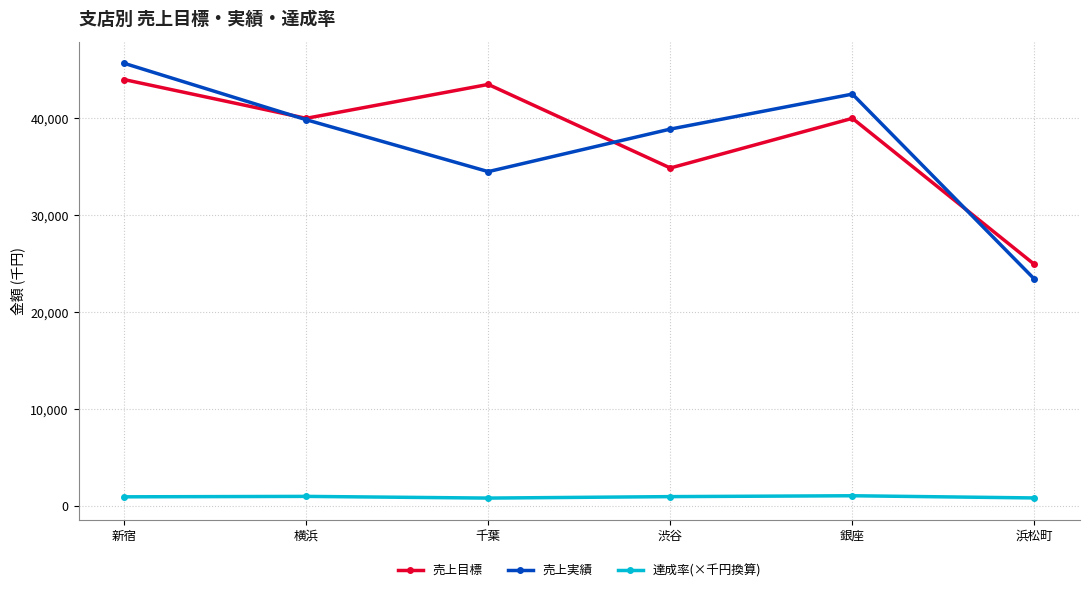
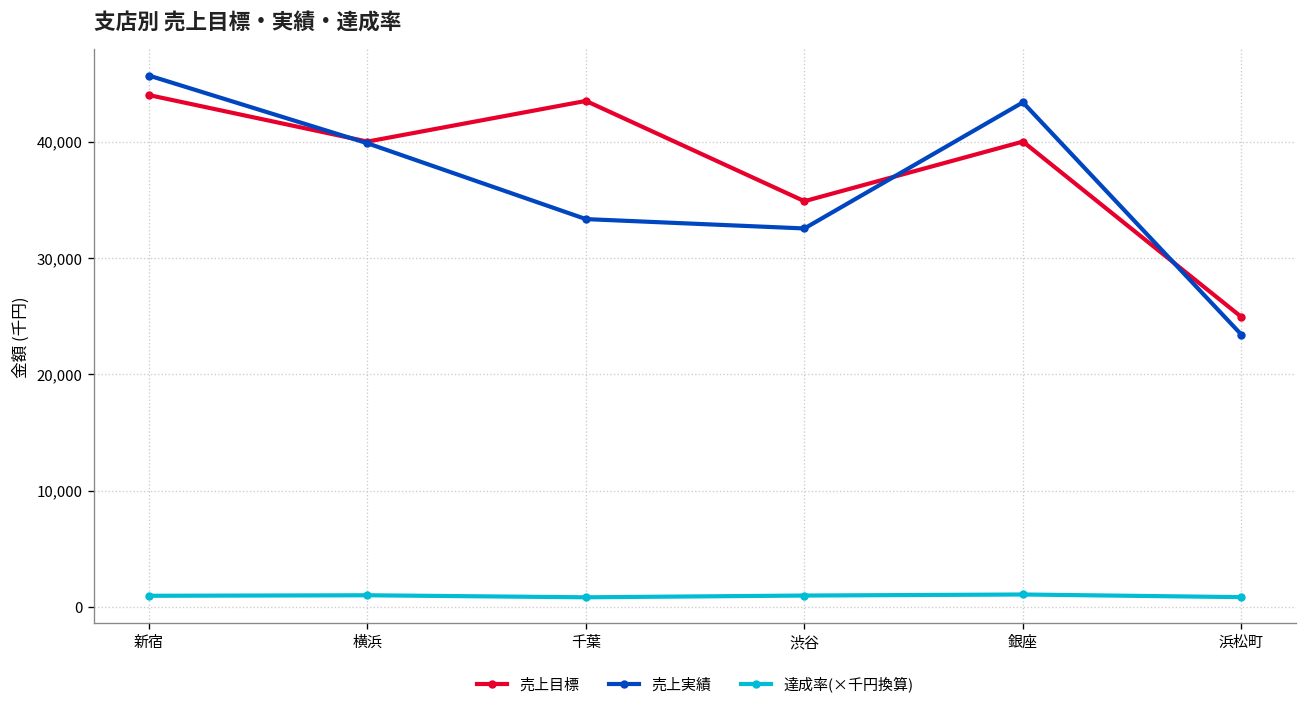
  {
    "売上目標": {
      "新宿": "44,000",
      "千葉": "43,000",
      "渋谷": "35,000",
      "銀座": "40,000",
      "浜松町": "25,000"
    },
    "売上実績": {
      "新宿": "46,000",
-     "千葉": "35,000",
-     "渋谷": "39,000",
-     "銀座": "42,500",
+     "千葉": "33,000",
+     "渋谷": "33,000",
+     "銀座": "43,400",
      "浜松町": "23,000"
    },
    "達成率(×千円換算)": {
      "新宿": "1,000",
      "横浜": "1,000",
      "千葉": "1,000",
      "渋谷": "1,000",
      "銀座": "1,000",
      "浜松町": "1,000"
    }
  }
